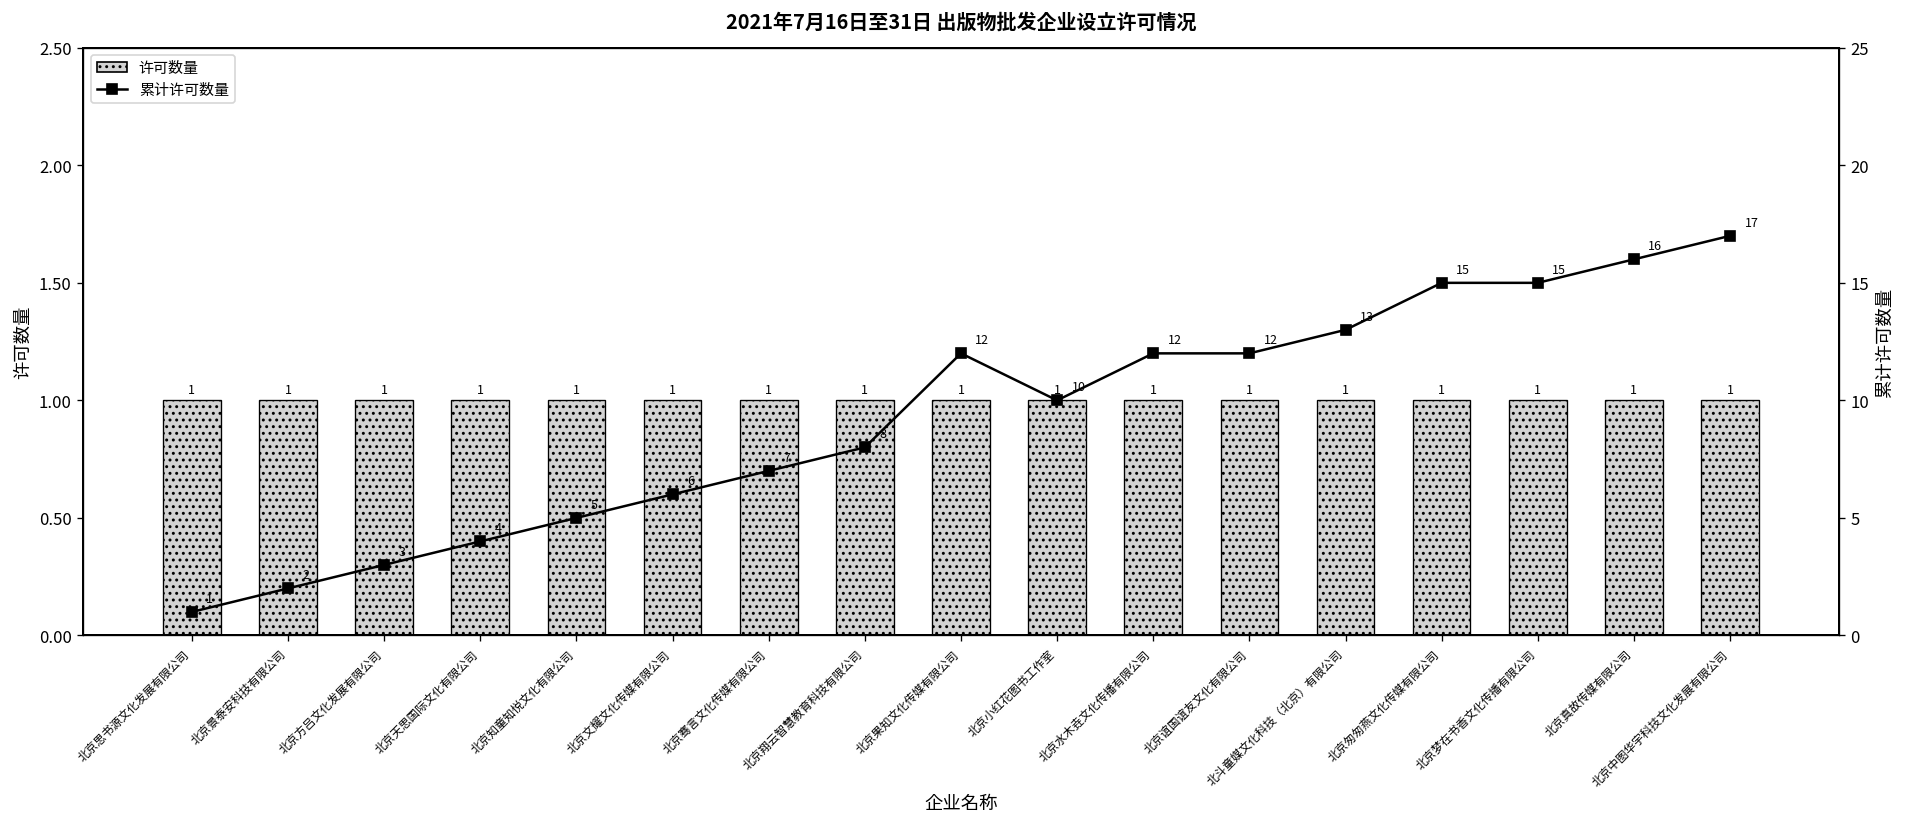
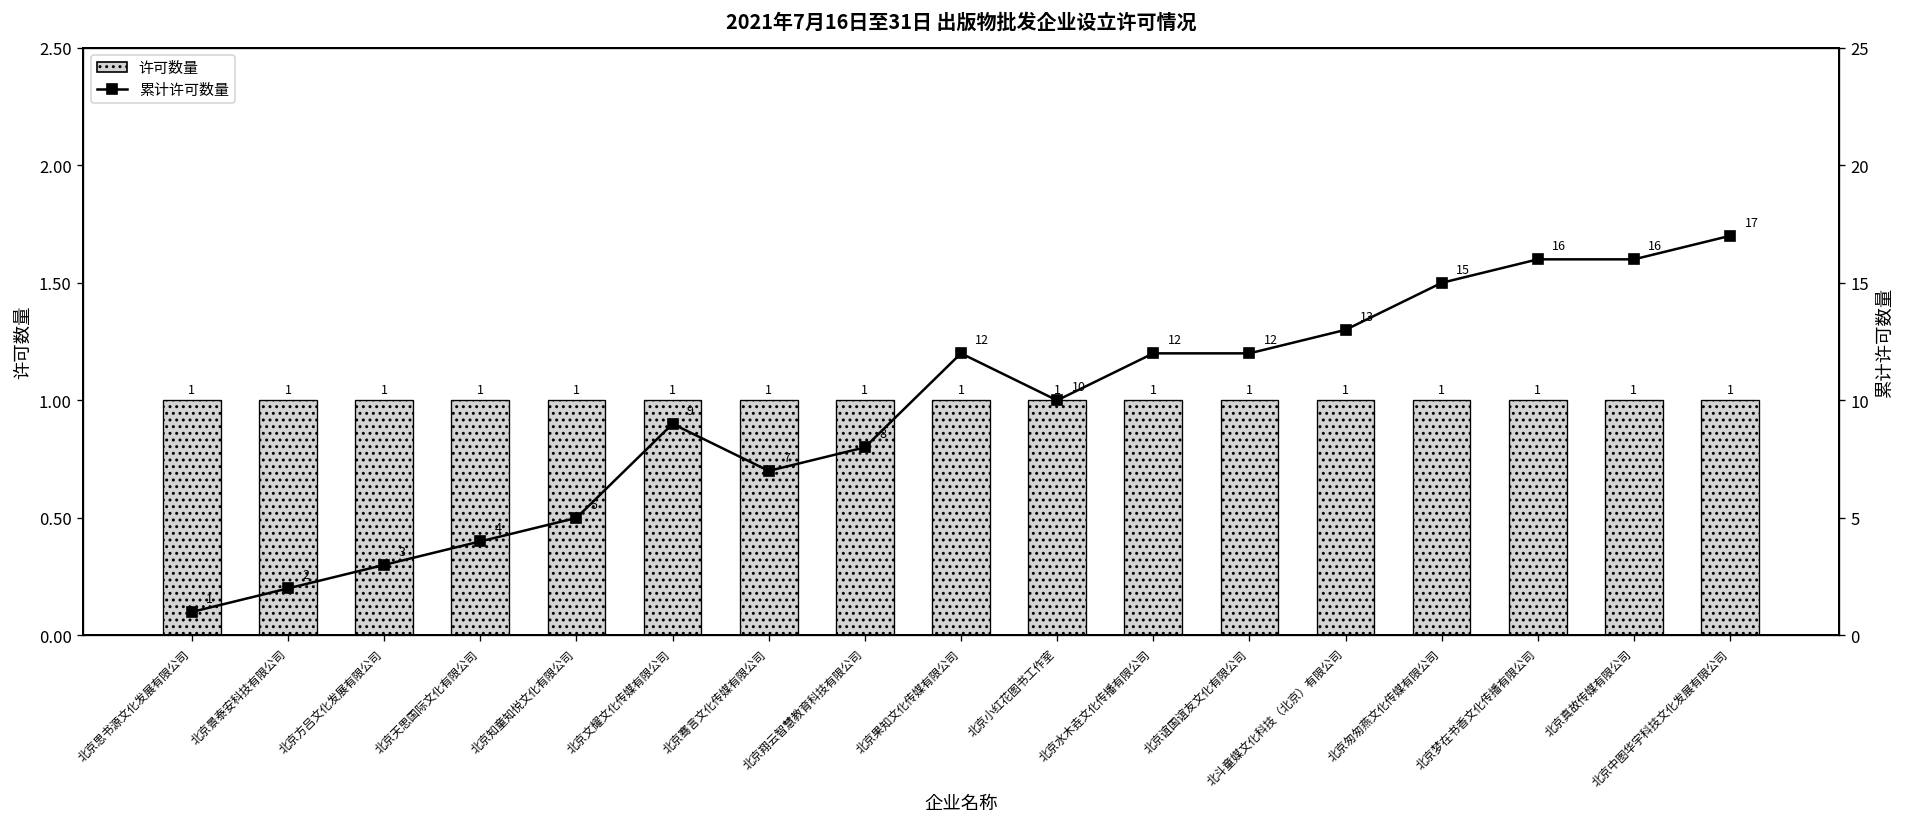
  {
    "许可数量": {
      "北京思书源文化发展有限公司": 1,
      "北京景泰安科技有限公司": 1,
      "北京方吕文化发展有限公司": 1,
      "北京天思国际文化有限公司": 1,
      "北京知童知悦文化有限公司": 1,
      "北京文耀文化传媒有限公司": 1,
      "北京骞言文化传媒有限公司": 1,
      "北京翔云智慧教育科技有限公司": 1,
      "北京果知文化传媒有限公司": 1,
      "北京小红花图书工作室": 1,
      "北京水木垚文化传播有限公司": 1,
      "北京谊国谊友文化有限公司": 1,
      "北斗童媒文化科技（北京）有限公司": 1,
      "北京匆匆燕文化传媒有限公司": 1,
      "北京梦在书香文化传播有限公司": 1,
      "北京真故传媒有限公司": 1,
      "北京中图华宇科技文化发展有限公司": 1
    },
    "累计许可数量": {
      "北京景泰安科技有限公司": 2,
      "北京方吕文化发展有限公司": 3,
      "北京天思国际文化有限公司": 4,
      "北京知童知悦文化有限公司": 5,
-     "北京文耀文化传媒有限公司": 6,
+     "北京文耀文化传媒有限公司": 9,
      "北京骞言文化传媒有限公司": 7,
      "北京翔云智慧教育科技有限公司": 8,
      "北京果知文化传媒有限公司": 12,
      "北京小红花图书工作室": 10,
      "北京水木垚文化传播有限公司": 12,
      "北京谊国谊友文化有限公司": 12,
      "北斗童媒文化科技（北京）有限公司": 13,
      "北京匆匆燕文化传媒有限公司": 15,
-     "北京梦在书香文化传播有限公司": 15,
+     "北京梦在书香文化传播有限公司": 16,
      "北京真故传媒有限公司": 16,
      "北京中图华宇科技文化发展有限公司": 17
    }
  }
